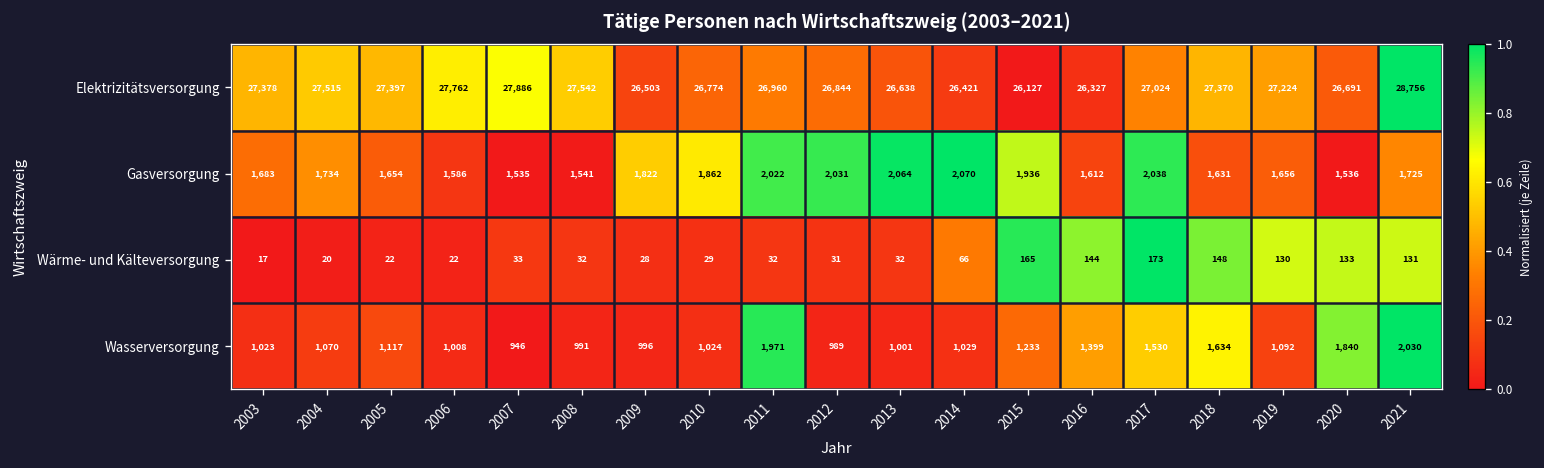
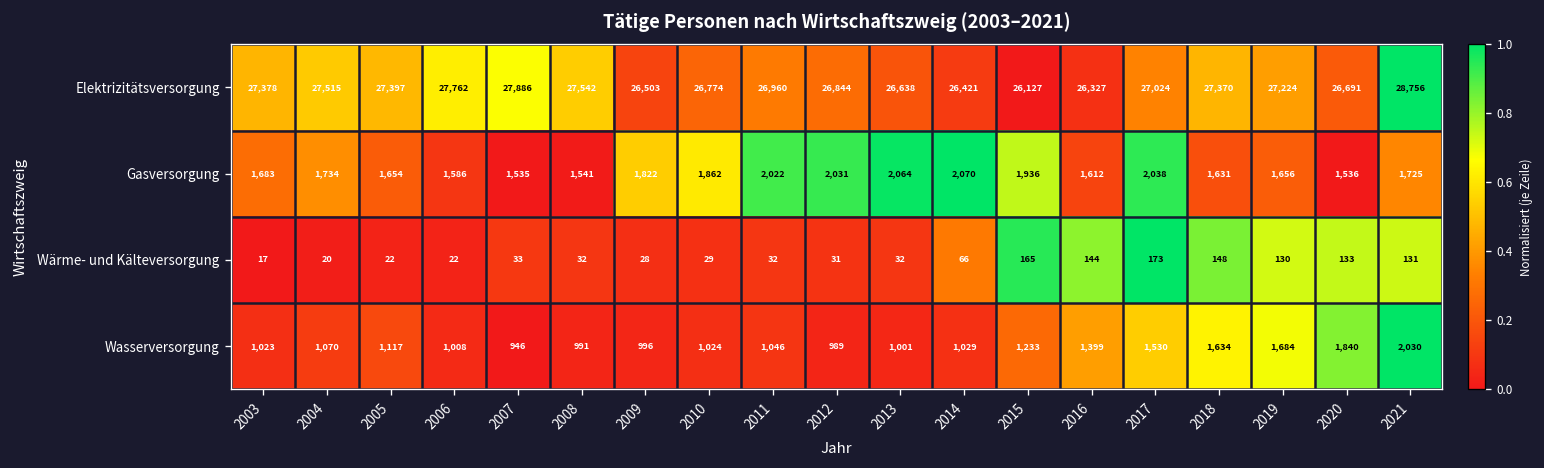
  {
    "Elektrizitätsversorgung": {
      "2003": "27,378",
      "2004": "27,515",
      "2005": "27,397",
      "2006": "27,762",
      "2007": "27,886",
      "2008": "27,542",
      "2009": "26,503",
      "2010": "26,774",
      "2011": "26,960",
      "2012": "26,844",
      "2013": "26,638",
      "2014": "26,421",
      "2015": "26,127",
      "2016": "26,327",
      "2017": "27,024",
      "2018": "27,370",
      "2019": "27,224",
      "2020": "26,691",
      "2021": "28,756"
    },
    "Gasversorgung": {
      "2003": "1,683",
      "2004": "1,734",
      "2005": "1,654",
      "2006": "1,586",
      "2007": "1,535",
      "2008": "1,541",
      "2009": "1,822",
      "2010": "1,862",
      "2011": "2,022",
      "2012": "2,031",
      "2013": "2,064",
      "2014": "2,070",
      "2015": "1,936",
      "2016": "1,612",
      "2017": "2,038",
      "2018": "1,631",
      "2019": "1,656",
      "2020": "1,536",
      "2021": "1,725"
    },
    "Wärme- und Kälteversorgung": {
      "2003": "17",
      "2004": "20",
      "2005": "22",
      "2006": "22",
      "2007": "33",
      "2008": "32",
      "2009": "28",
      "2010": "29",
      "2011": "32",
      "2012": "31",
      "2013": "32",
      "2014": "66",
      "2015": "165",
      "2016": "144",
      "2017": "173",
      "2018": "148",
      "2019": "130",
      "2020": "133",
      "2021": "131"
    },
    "Wasserversorgung": {
      "2003": "1,023",
      "2004": "1,070",
      "2005": "1,117",
      "2006": "1,008",
      "2007": "946",
      "2008": "991",
      "2009": "996",
      "2010": "1,024",
-     "2011": "1,971",
+     "2011": "1,046",
      "2012": "989",
      "2013": "1,001",
      "2014": "1,029",
      "2015": "1,233",
      "2016": "1,399",
      "2017": "1,530",
      "2018": "1,634",
-     "2019": "1,092",
+     "2019": "1,684",
      "2020": "1,840",
      "2021": "2,030"
    }
  }
